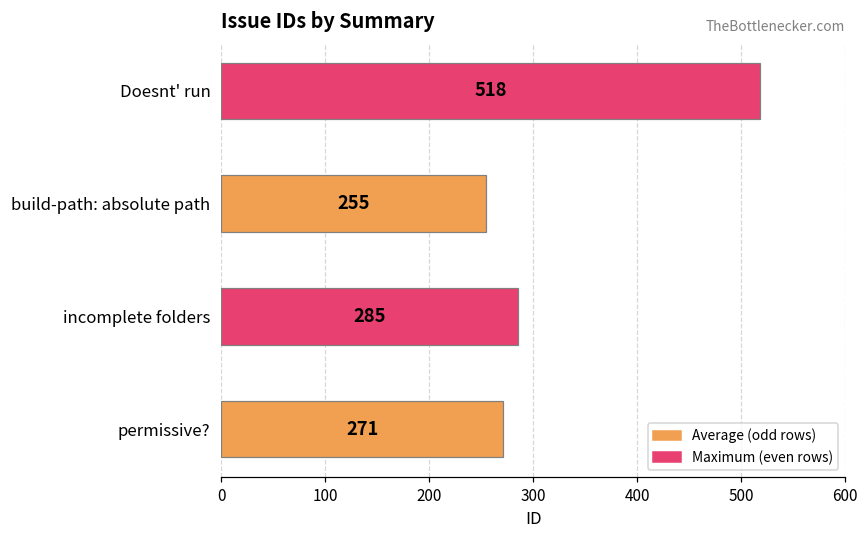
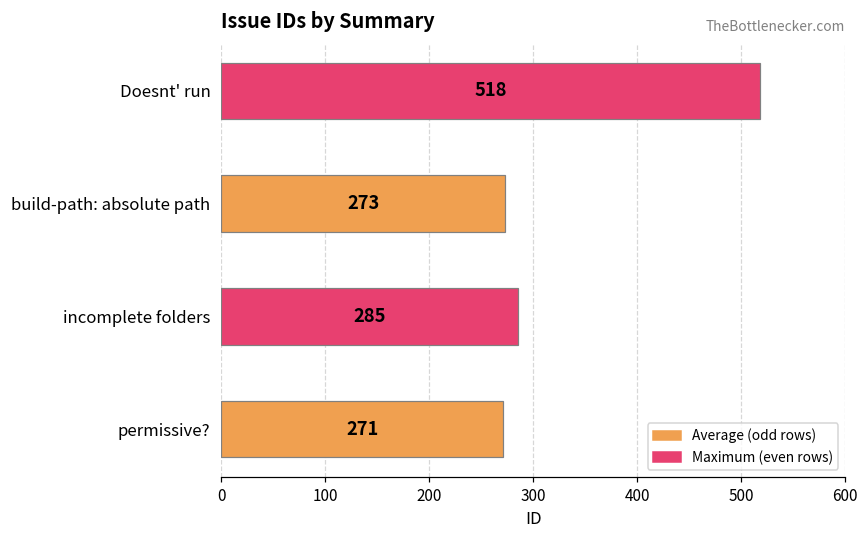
  {
    "Doesnt' run": 518,
-   "build-path: absolute path": 255,
+   "build-path: absolute path": 273,
    "incomplete folders": 285,
    "permissive?": 271
  }
